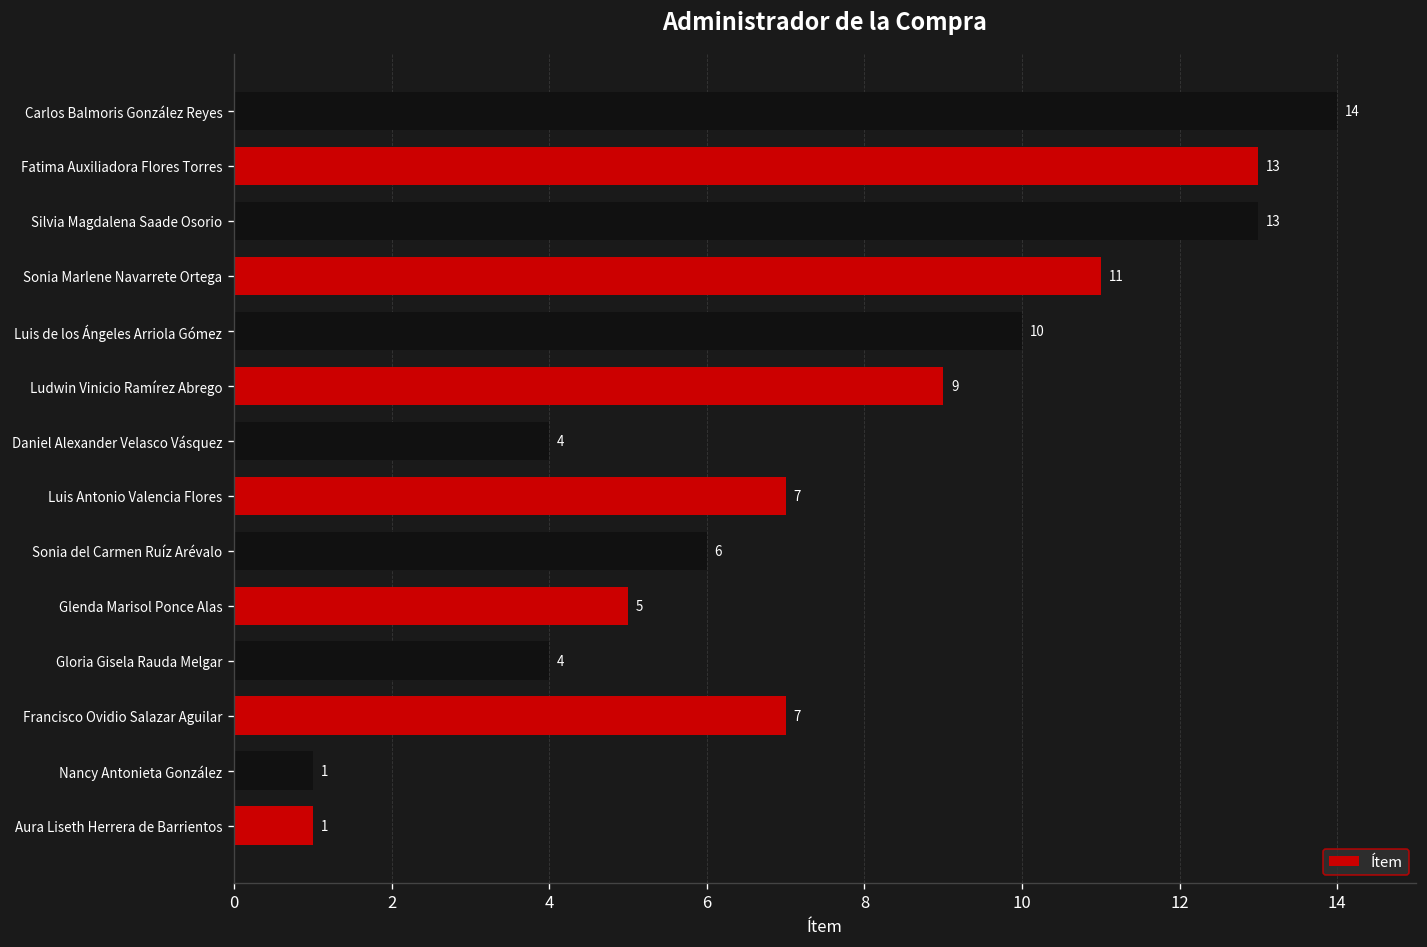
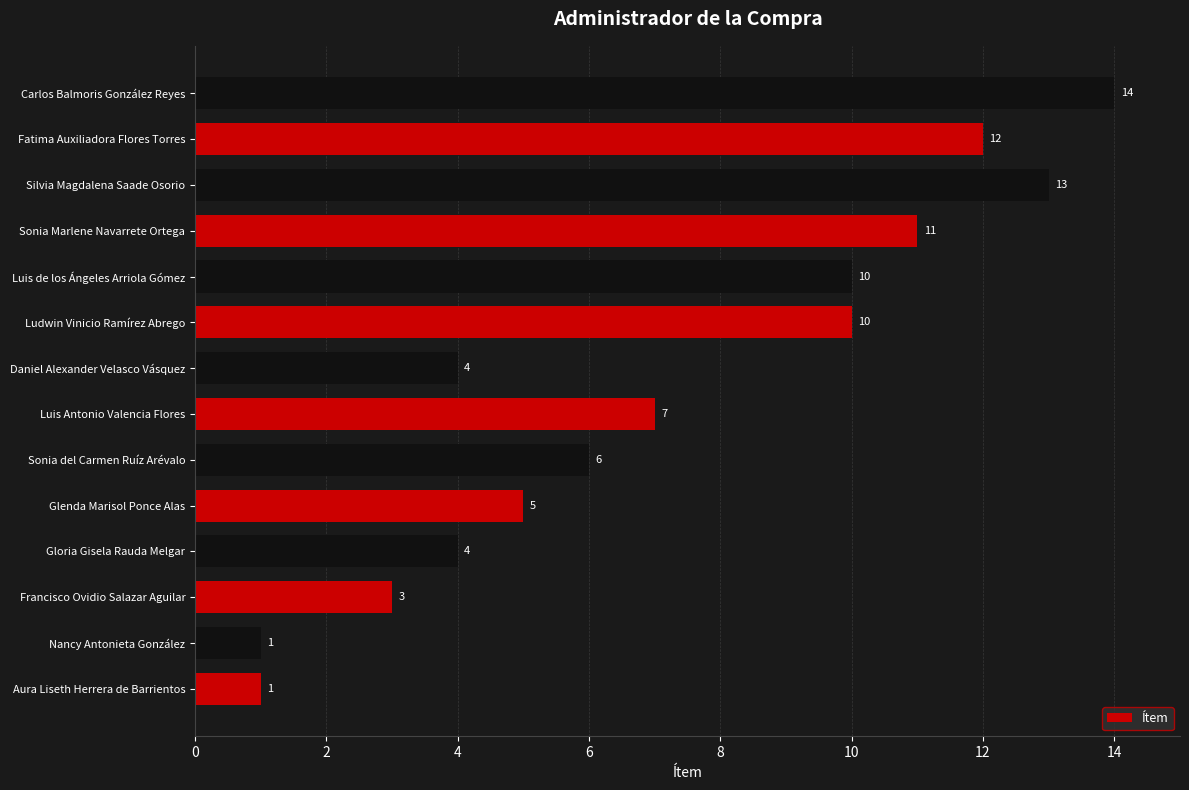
  {
    "Carlos Balmoris González Reyes": 14,
-   "Fatima Auxiliadora Flores Torres": 13,
+   "Fatima Auxiliadora Flores Torres": 12,
    "Silvia Magdalena Saade Osorio": 13,
    "Sonia Marlene Navarrete Ortega": 11,
    "Luis de los Ángeles Arriola Gómez": 10,
-   "Ludwin Vinicio Ramírez Abrego": 9,
+   "Ludwin Vinicio Ramírez Abrego": 10,
    "Daniel Alexander Velasco Vásquez": 4,
    "Luis Antonio Valencia Flores": 7,
    "Sonia del Carmen Ruíz Arévalo": 6,
    "Glenda Marisol Ponce Alas": 5,
    "Gloria Gisela Rauda Melgar": 4,
-   "Francisco Ovidio Salazar Aguilar": 7,
+   "Francisco Ovidio Salazar Aguilar": 3,
    "Nancy Antonieta González": 1,
    "Aura Liseth Herrera de Barrientos": 1
  }
